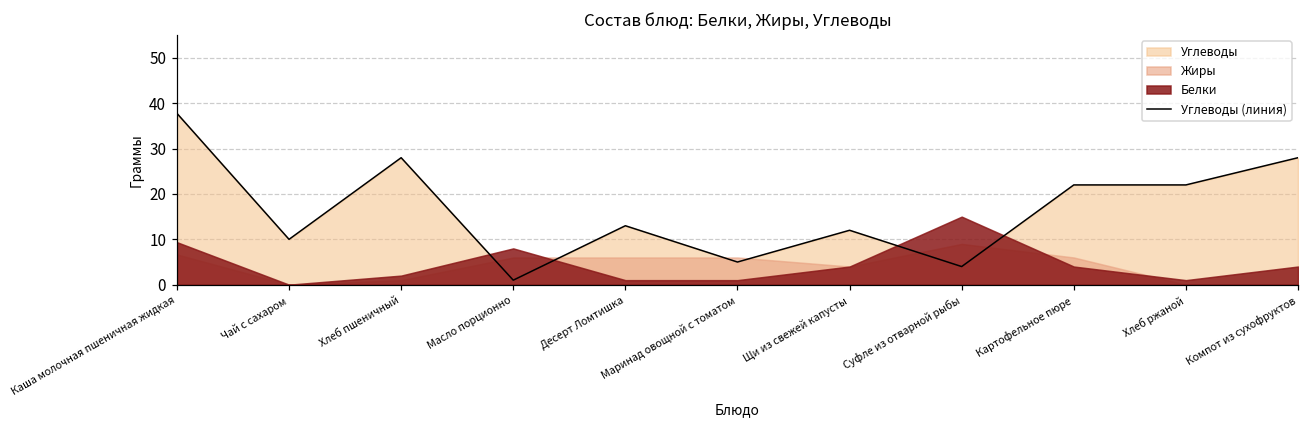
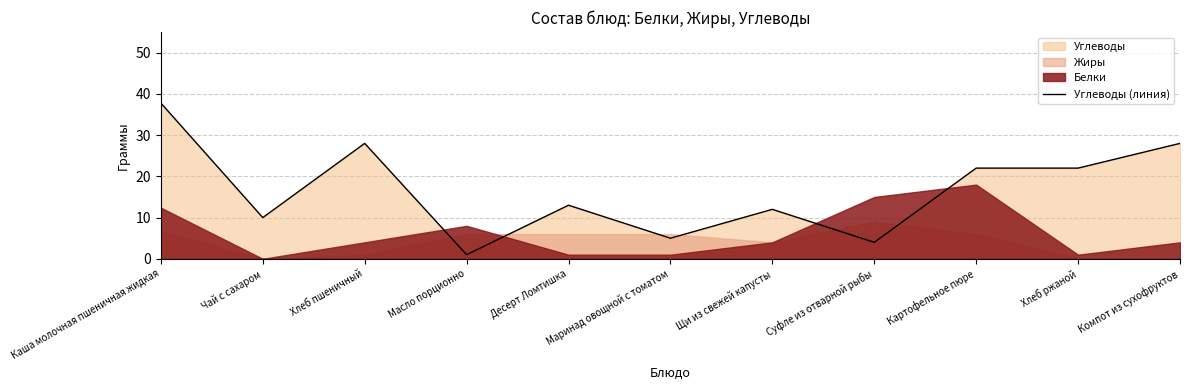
  {
    "Белки": {
-     "Каша молочная пшеничная жидкая": 9,
-     "Хлеб пшеничный": 2,
+     "Каша молочная пшеничная жидкая": 12,
+     "Хлеб пшеничный": 4,
      "Масло порционно": 8,
      "Десерт Ломтишка": 1,
      "Маринад овощной с томатом": 1,
      "Суфле из отварной рыбы": 15,
-     "Картофельное пюре": 4,
+     "Картофельное пюре": 18,
      "Хлеб ржаной": 1,
      "Компот из сухофруктов": 4
    }
  }
